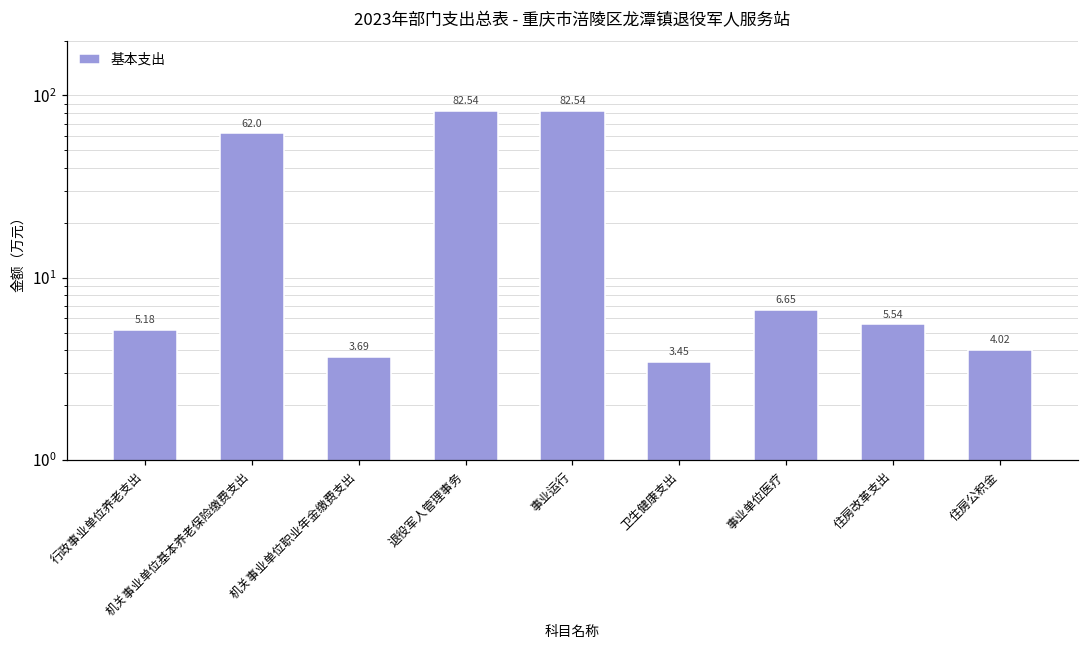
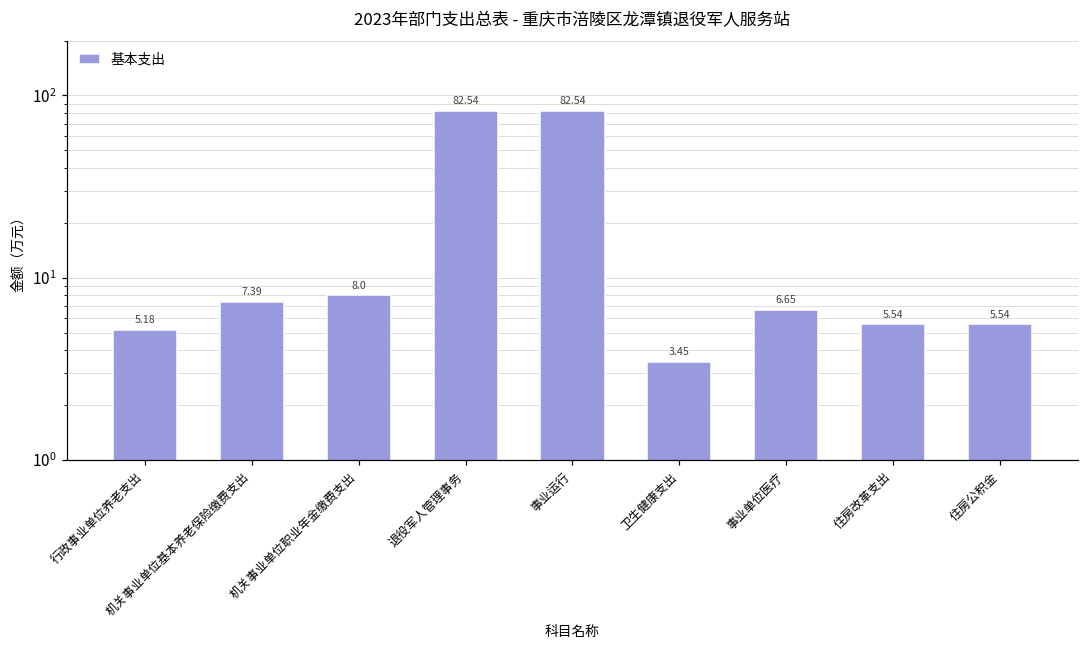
  {
    "行政事业单位养老支出": 5.18,
-   "机关事业单位基本养老保险缴费支出": 62.0,
-   "机关事业单位职业年金缴费支出": 3.69,
+   "机关事业单位基本养老保险缴费支出": 7.39,
+   "机关事业单位职业年金缴费支出": 8.0,
    "退役军人管理事务": 82.54,
    "事业运行": 82.54,
    "卫生健康支出": 3.45,
    "事业单位医疗": 6.65,
    "住房改革支出": 5.54,
-   "住房公积金": 4.02
+   "住房公积金": 5.54
  }
